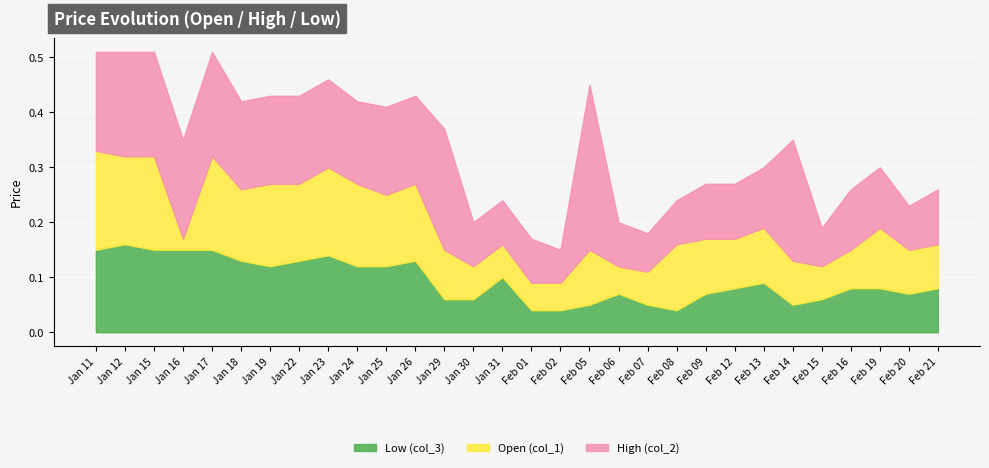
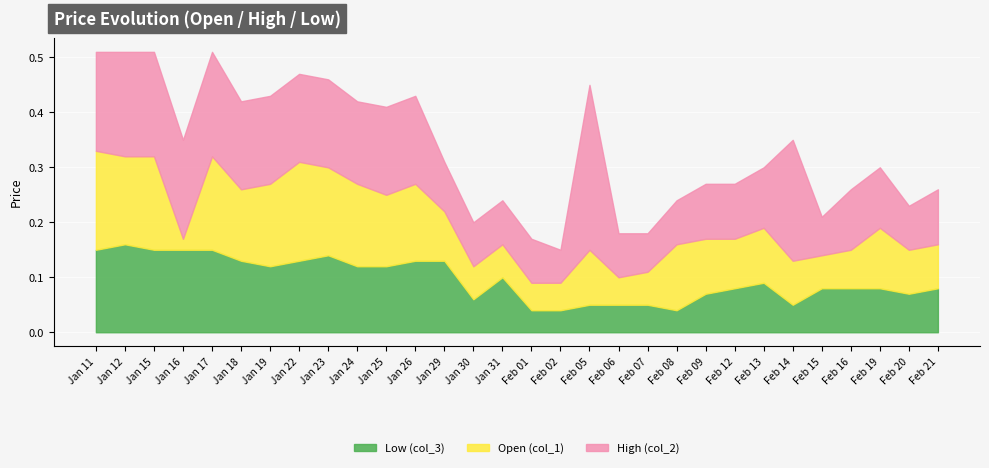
  {
    "Low (col_3)": {
      "Jan 11": 0.15,
      "Jan 12": 0.16,
      "Jan 15": 0.15,
      "Jan 16": 0.15,
      "Jan 17": 0.15,
      "Jan 18": 0.13,
      "Jan 19": 0.12,
      "Jan 22": 0.13,
      "Jan 23": 0.14,
      "Jan 24": 0.12,
      "Jan 25": 0.12,
      "Jan 26": 0.13,
-     "Jan 29": 0.06,
+     "Jan 29": 0.13,
      "Jan 30": 0.06,
      "Jan 31": 0.10,
      "Feb 01": 0.04,
      "Feb 02": 0.04,
      "Feb 05": 0.05,
-     "Feb 06": 0.07,
+     "Feb 06": 0.05,
      "Feb 07": 0.05,
      "Feb 08": 0.04,
      "Feb 09": 0.07,
      "Feb 12": 0.08,
      "Feb 13": 0.09,
      "Feb 14": 0.05,
-     "Feb 15": 0.06,
+     "Feb 15": 0.08,
      "Feb 16": 0.08,
      "Feb 19": 0.08,
      "Feb 20": 0.07,
      "Feb 21": 0.08
    },
    "Open (col_1)": {
      "Jan 11": 0.18,
      "Jan 12": 0.16,
      "Jan 15": 0.17,
      "Jan 16": 0.02,
      "Jan 17": 0.17,
      "Jan 18": 0.13,
      "Jan 19": 0.15,
-     "Jan 22": 0.14,
+     "Jan 22": 0.18,
      "Jan 23": 0.16,
      "Jan 24": 0.15,
      "Jan 25": 0.13,
      "Jan 26": 0.14,
      "Jan 29": 0.09,
      "Jan 30": 0.06,
      "Jan 31": 0.06,
      "Feb 01": 0.05,
      "Feb 02": 0.05,
      "Feb 05": 0.10,
      "Feb 06": 0.05,
      "Feb 07": 0.06,
      "Feb 08": 0.12,
      "Feb 09": 0.10,
      "Feb 12": 0.09,
      "Feb 13": 0.10,
      "Feb 14": 0.08,
      "Feb 15": 0.06,
      "Feb 16": 0.07,
      "Feb 19": 0.11,
      "Feb 20": 0.08,
      "Feb 21": 0.08
    },
    "High (col_2)": {
      "Jan 11": 0.18,
      "Jan 12": 0.19,
      "Jan 15": 0.19,
      "Jan 16": 0.18,
      "Jan 17": 0.19,
      "Jan 18": 0.16,
      "Jan 19": 0.16,
      "Jan 22": 0.16,
      "Jan 23": 0.16,
      "Jan 24": 0.15,
      "Jan 25": 0.16,
      "Jan 26": 0.16,
-     "Jan 29": 0.22,
+     "Jan 29": 0.09,
      "Jan 30": 0.08,
      "Jan 31": 0.08,
      "Feb 01": 0.08,
      "Feb 02": 0.06,
      "Feb 05": 0.30,
      "Feb 06": 0.08,
      "Feb 07": 0.07,
      "Feb 08": 0.08,
      "Feb 09": 0.10,
      "Feb 12": 0.10,
      "Feb 13": 0.11,
      "Feb 14": 0.22,
      "Feb 15": 0.07,
      "Feb 16": 0.11,
      "Feb 19": 0.11,
      "Feb 20": 0.08,
      "Feb 21": 0.10
    }
  }
